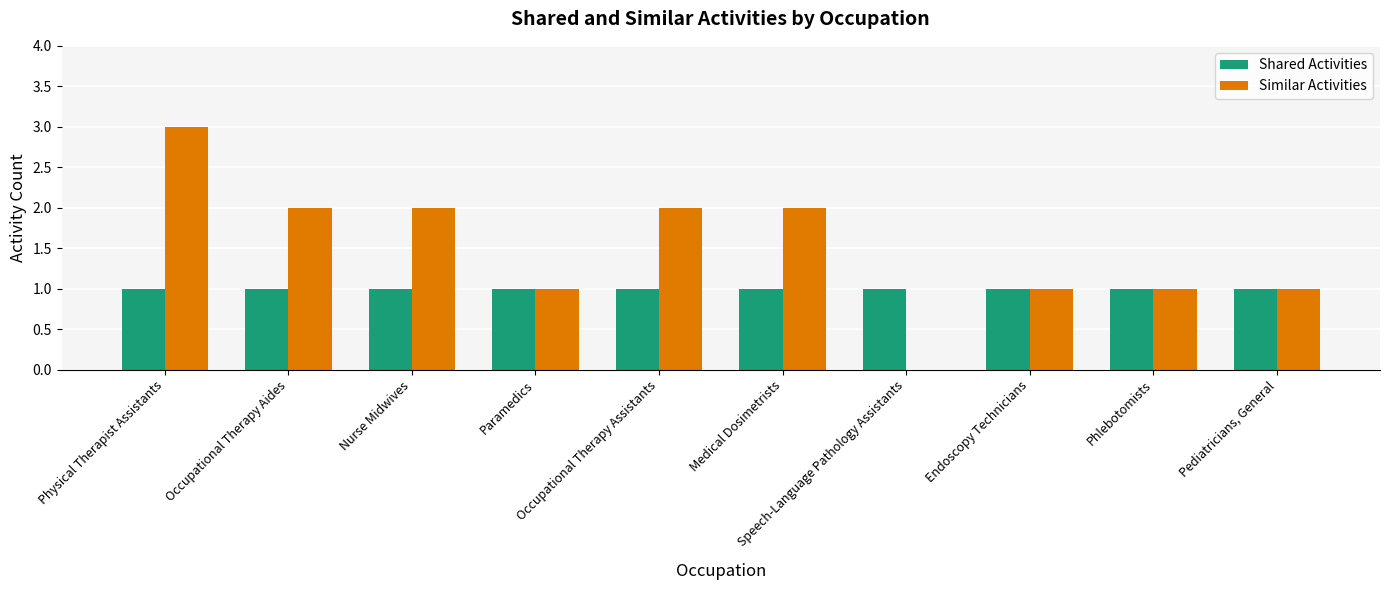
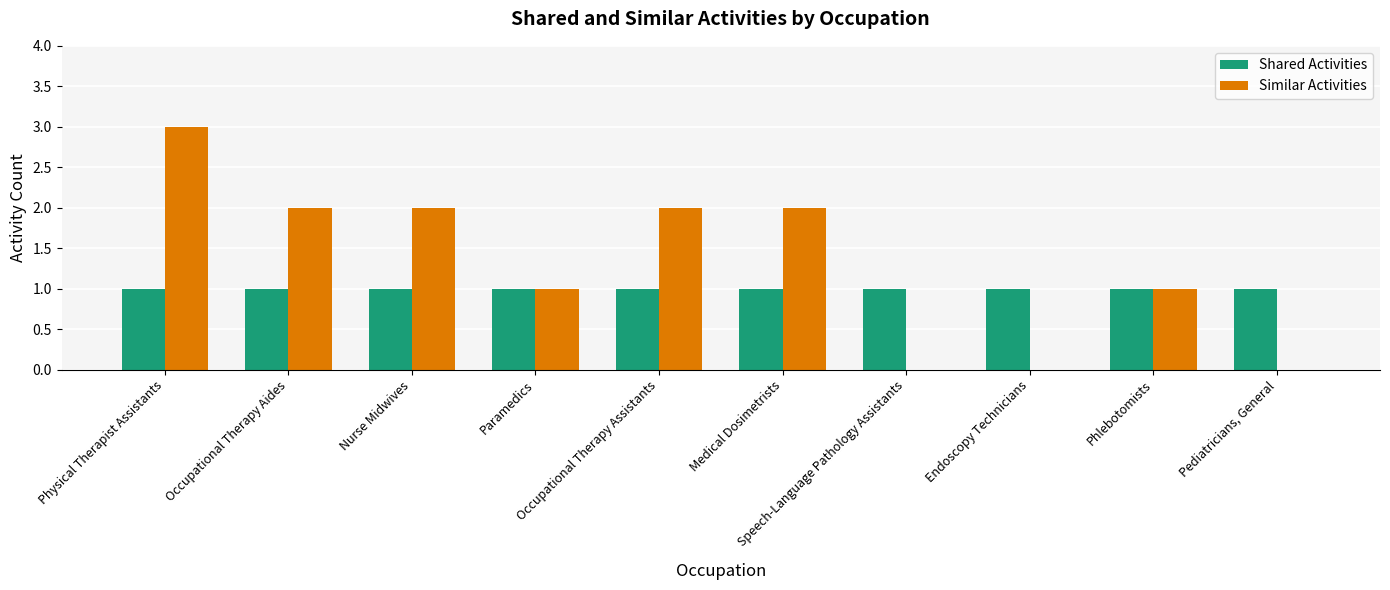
  {
    "Shared Activities": {
      "Physical Therapist Assistants": 1,
      "Occupational Therapy Aides": 1,
      "Nurse Midwives": 1,
      "Paramedics": 1,
      "Occupational Therapy Assistants": 1,
      "Medical Dosimetrists": 1,
      "Speech-Language Pathology Assistants": 1,
      "Endoscopy Technicians": 1,
      "Phlebotomists": 1,
      "Pediatricians, General": 1
    },
    "Similar Activities": {
      "Physical Therapist Assistants": 3,
      "Occupational Therapy Aides": 2,
      "Nurse Midwives": 2,
      "Paramedics": 1,
      "Occupational Therapy Assistants": 2,
      "Medical Dosimetrists": 2,
      "Speech-Language Pathology Assistants": 0,
-     "Endoscopy Technicians": 1,
+     "Endoscopy Technicians": 0,
      "Phlebotomists": 1,
-     "Pediatricians, General": 1
+     "Pediatricians, General": 0
    }
  }
